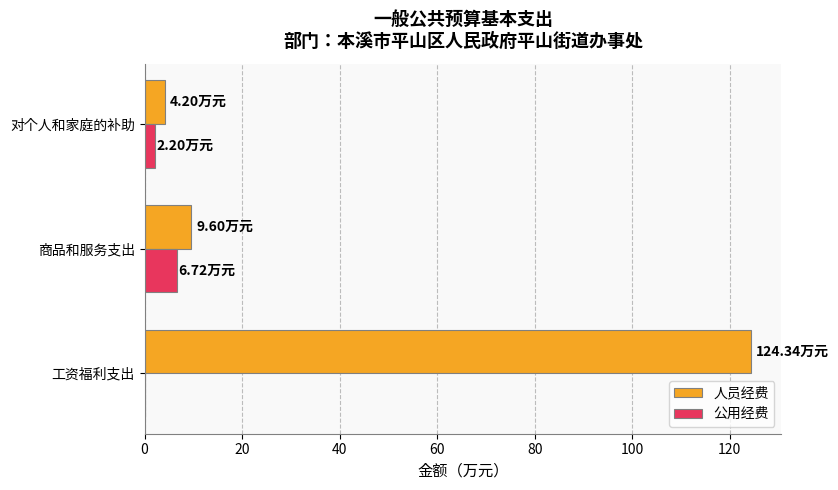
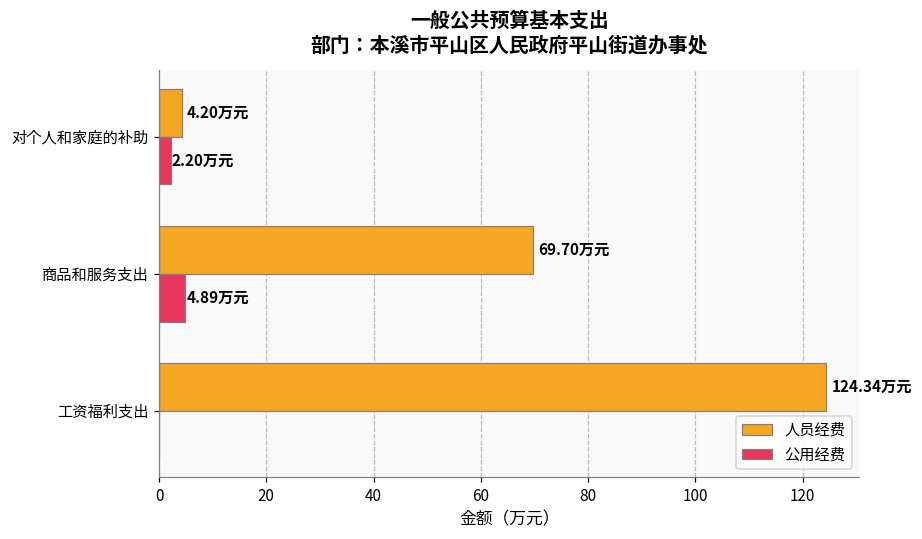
  {
    "人员经费": {
      "对个人和家庭的补助": 4.20,
-     "商品和服务支出": 9.60,
+     "商品和服务支出": 69.70,
      "工资福利支出": 124.34
    },
    "公用经费": {
      "对个人和家庭的补助": 2.20,
-     "商品和服务支出": 6.72
+     "商品和服务支出": 4.89
    }
  }
